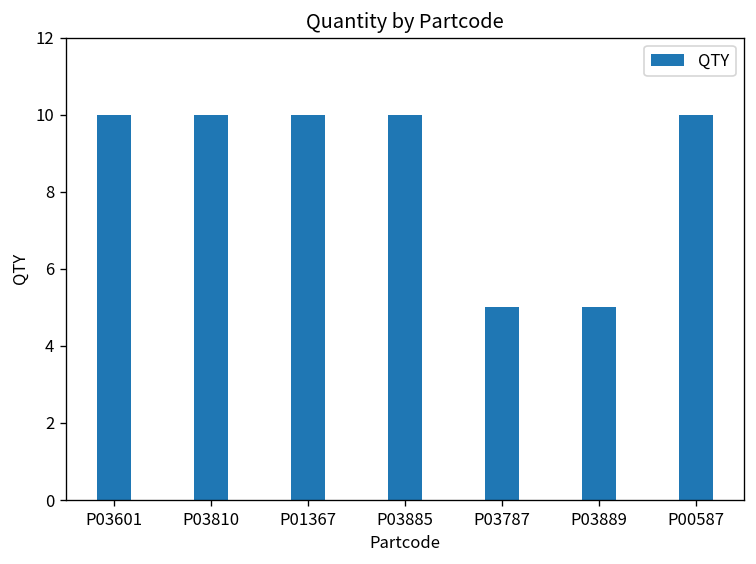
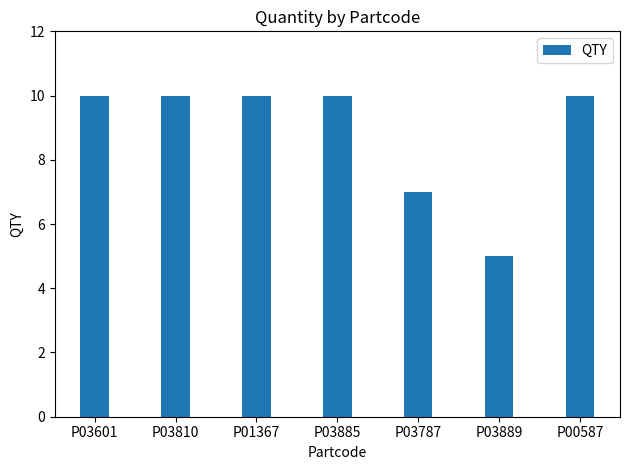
  {
    "P03601": 10,
    "P03810": 10,
    "P01367": 10,
    "P03885": 10,
-   "P03787": 5,
+   "P03787": 7,
    "P03889": 5,
    "P00587": 10
  }
